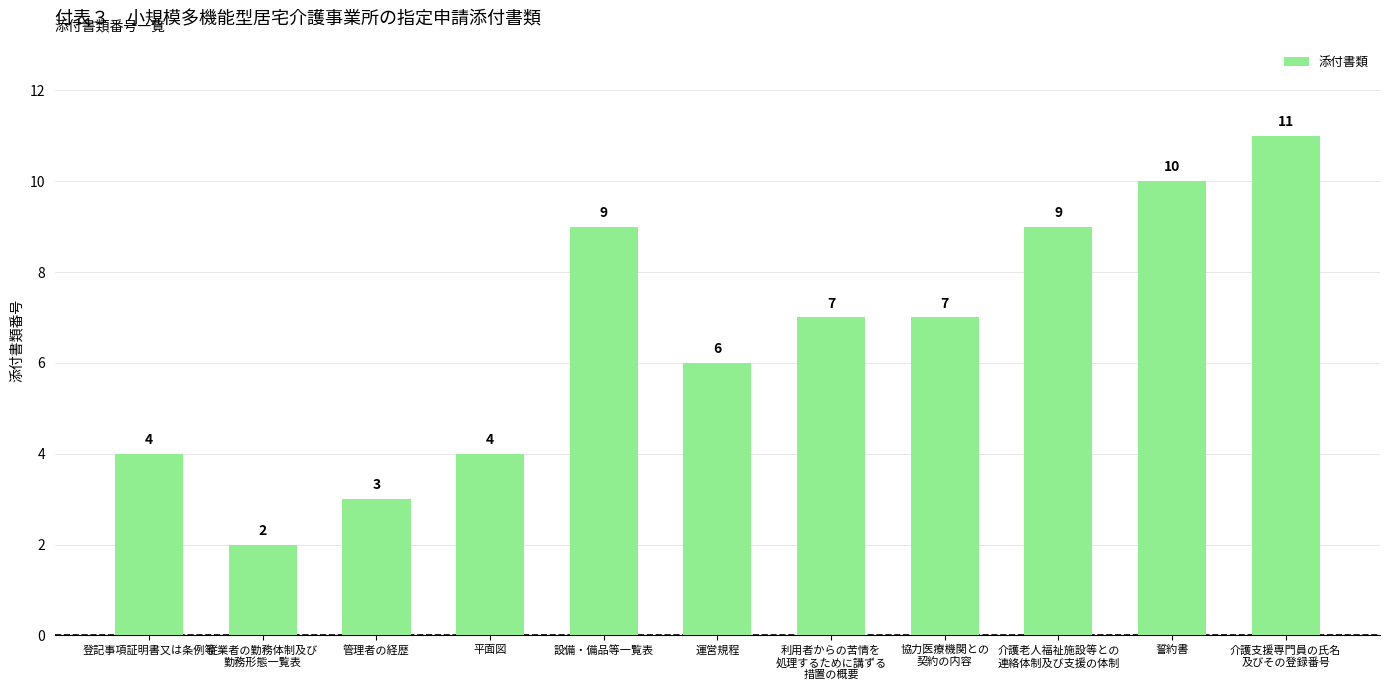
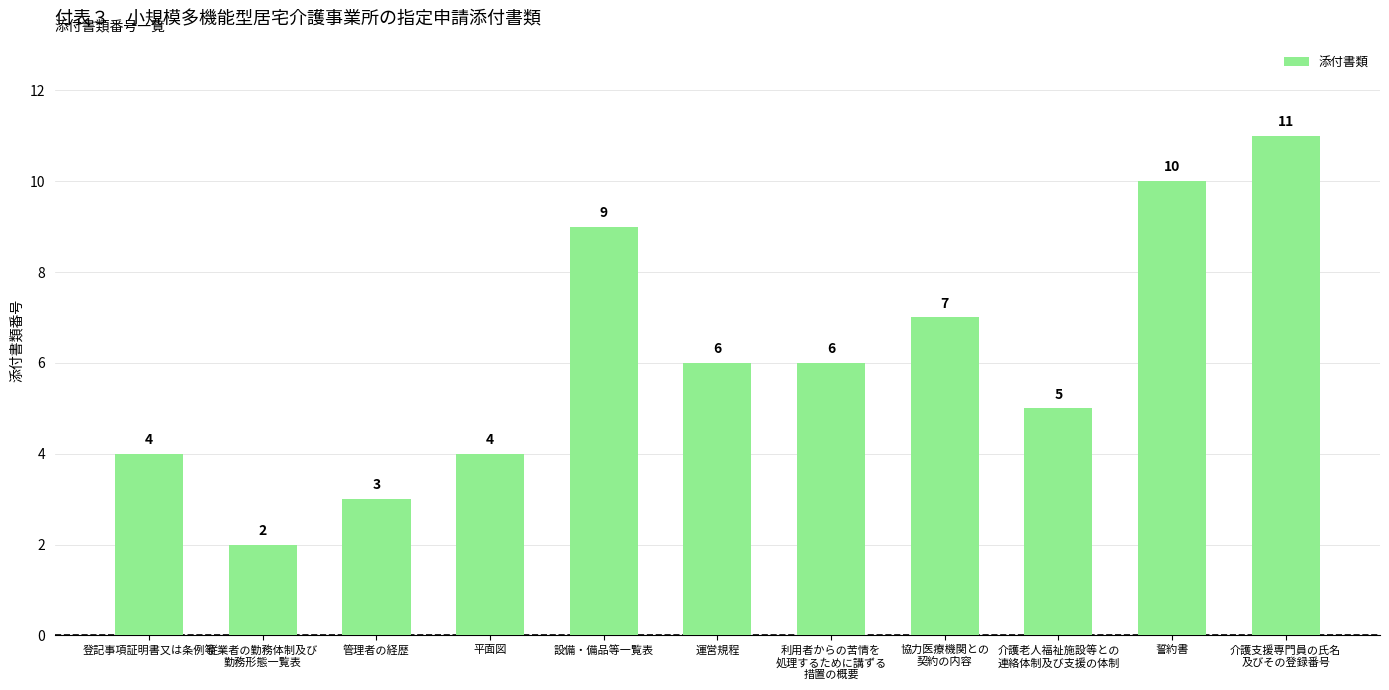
  {
    "登記事項証明書又は条例等": 4,
    "従業者の勤務体制及び 勤務形態一覧表": 2,
    "管理者の経歴": 3,
    "平面図": 4,
    "設備・備品等一覧表": 9,
    "運営規程": 6,
-   "利用者からの苦情を 処理するために講ずる 措置の概要": 7,
+   "利用者からの苦情を 処理するために講ずる 措置の概要": 6,
    "協力医療機関との 契約の内容": 7,
-   "介護老人福祉施設等との 連絡体制及び支援の体制": 9,
+   "介護老人福祉施設等との 連絡体制及び支援の体制": 5,
    "誓約書": 10,
    "介護支援専門員の氏名 及びその登録番号": 11
  }
